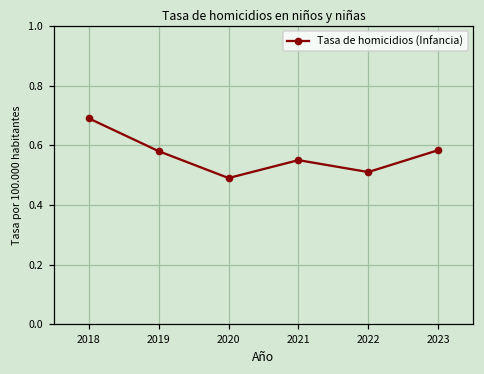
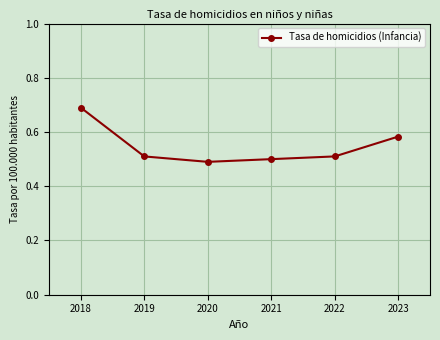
  {
    "2018": 0.69,
-   "2019": 0.58,
+   "2019": 0.51,
    "2020": 0.49,
-   "2021": 0.55,
+   "2021": 0.50,
    "2022": 0.51,
    "2023": 0.58
  }
